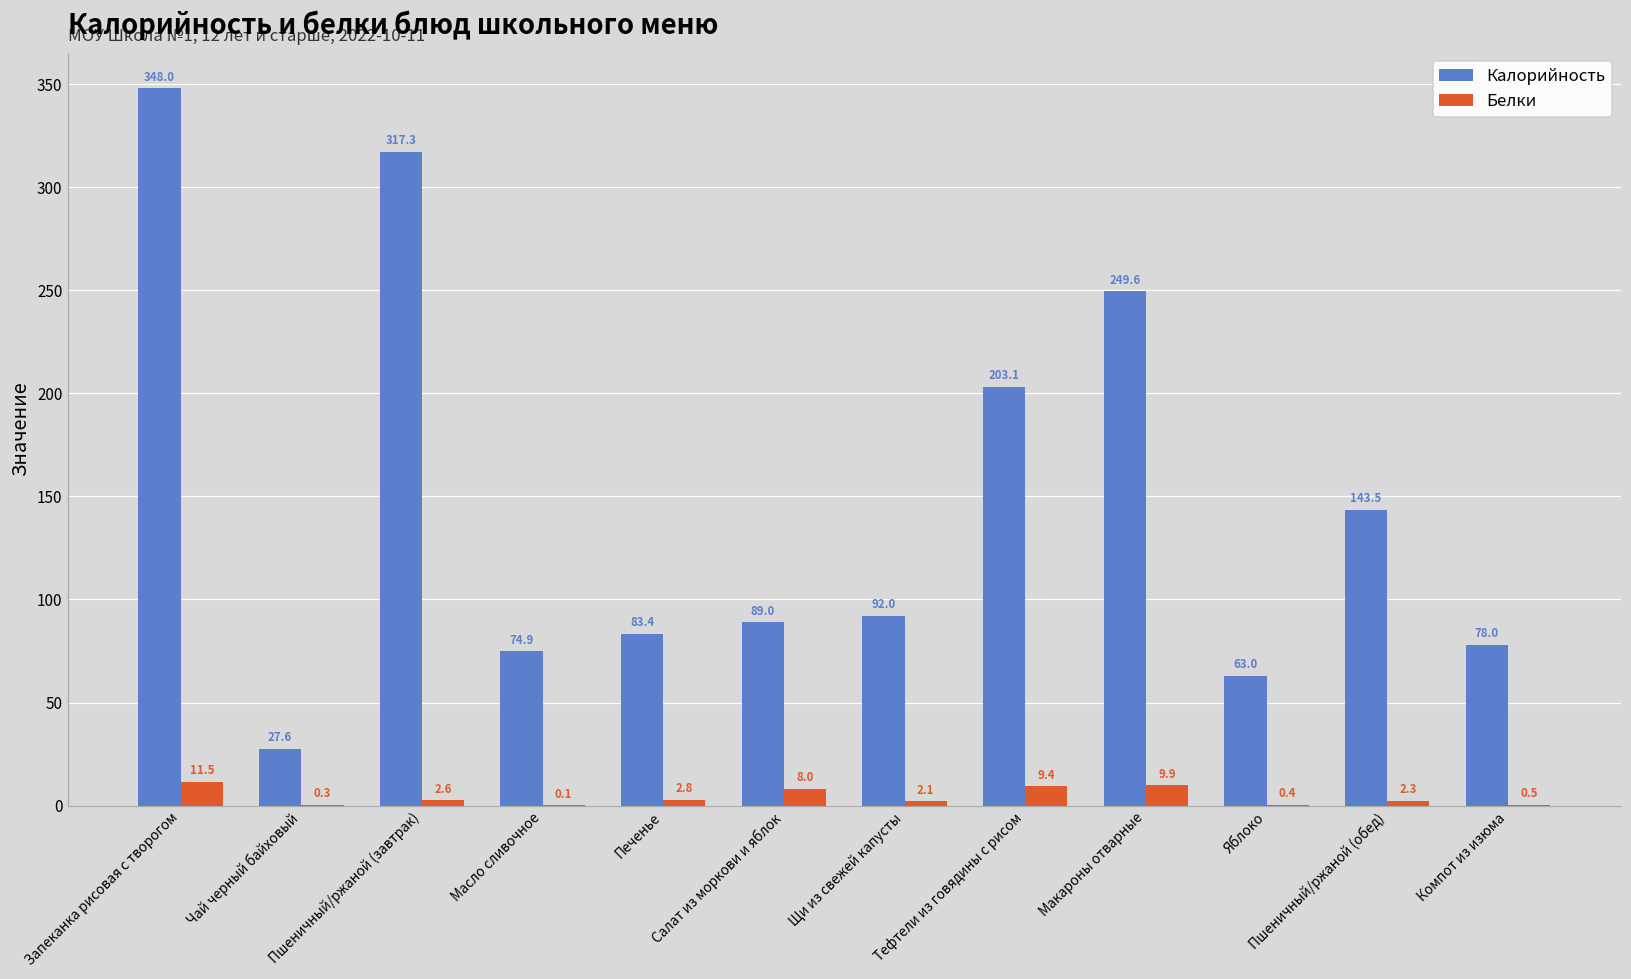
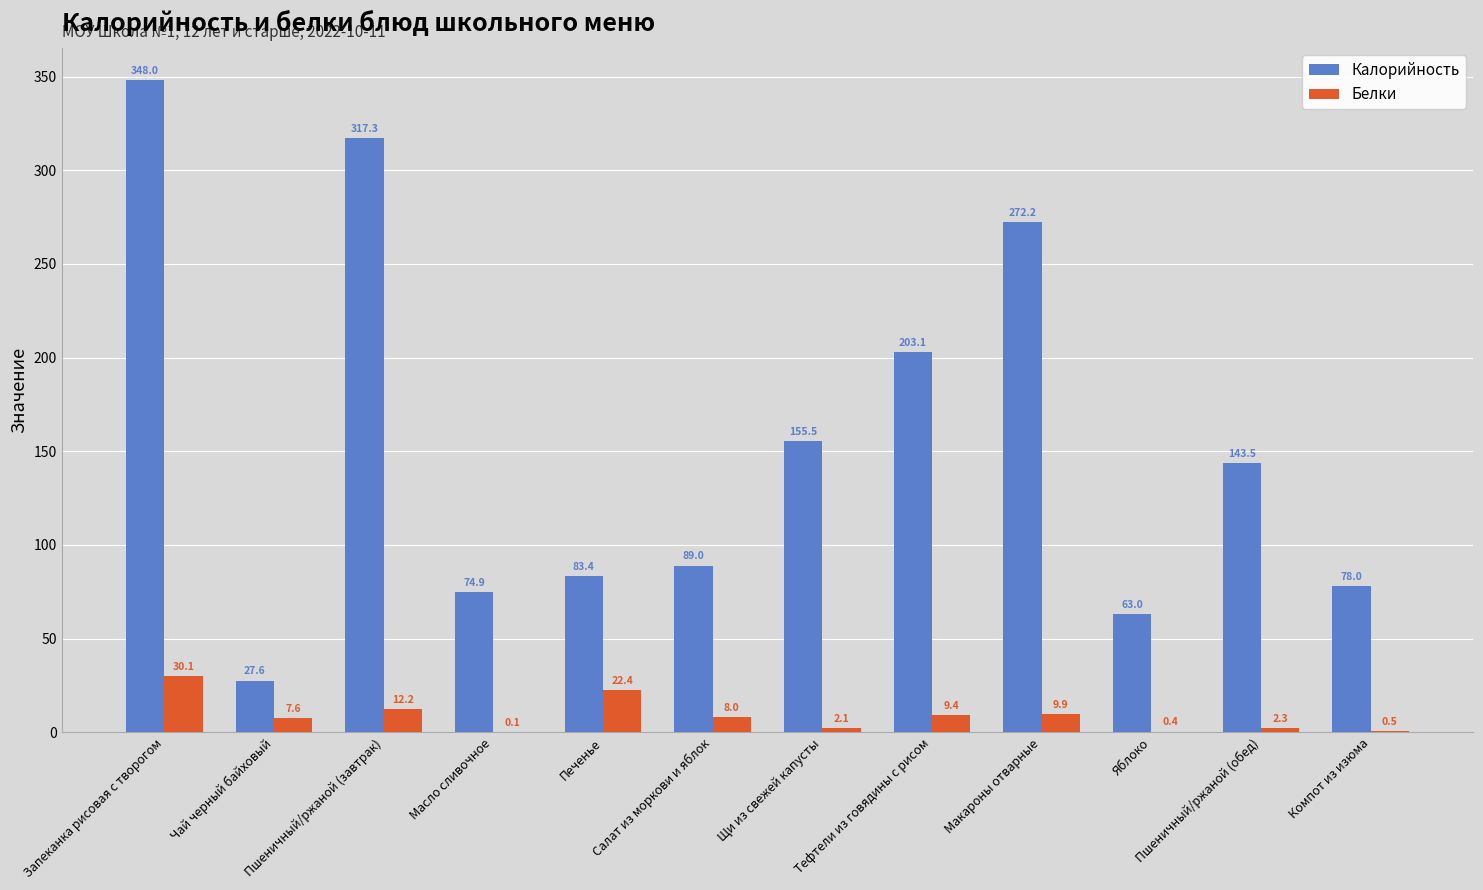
  {
    "Калорийность": {
      "Запеканка рисовая с творогом": 348.0,
      "Чай черный байховый": 27.6,
      "Пшеничный/ржаной (завтрак)": 317.3,
      "Масло сливочное": 74.9,
      "Печенье": 83.4,
      "Салат из моркови и яблок": 89.0,
-     "Щи из свежей капусты": 92.0,
+     "Щи из свежей капусты": 155.5,
      "Тефтели из говядины с рисом": 203.1,
-     "Макароны отварные": 249.6,
+     "Макароны отварные": 272.2,
      "Яблоко": 63.0,
      "Пшеничный/ржаной (обед)": 143.5,
      "Компот из изюма": 78.0
    },
    "Белки": {
-     "Запеканка рисовая с творогом": 11.5,
-     "Чай черный байховый": 0.3,
-     "Пшеничный/ржаной (завтрак)": 2.6,
+     "Запеканка рисовая с творогом": 30.1,
+     "Чай черный байховый": 7.6,
+     "Пшеничный/ржаной (завтрак)": 12.2,
      "Масло сливочное": 0.1,
-     "Печенье": 2.8,
+     "Печенье": 22.4,
      "Салат из моркови и яблок": 8.0,
      "Щи из свежей капусты": 2.1,
      "Тефтели из говядины с рисом": 9.4,
      "Макароны отварные": 9.9,
      "Яблоко": 0.4,
      "Пшеничный/ржаной (обед)": 2.3,
      "Компот из изюма": 0.5
    }
  }
